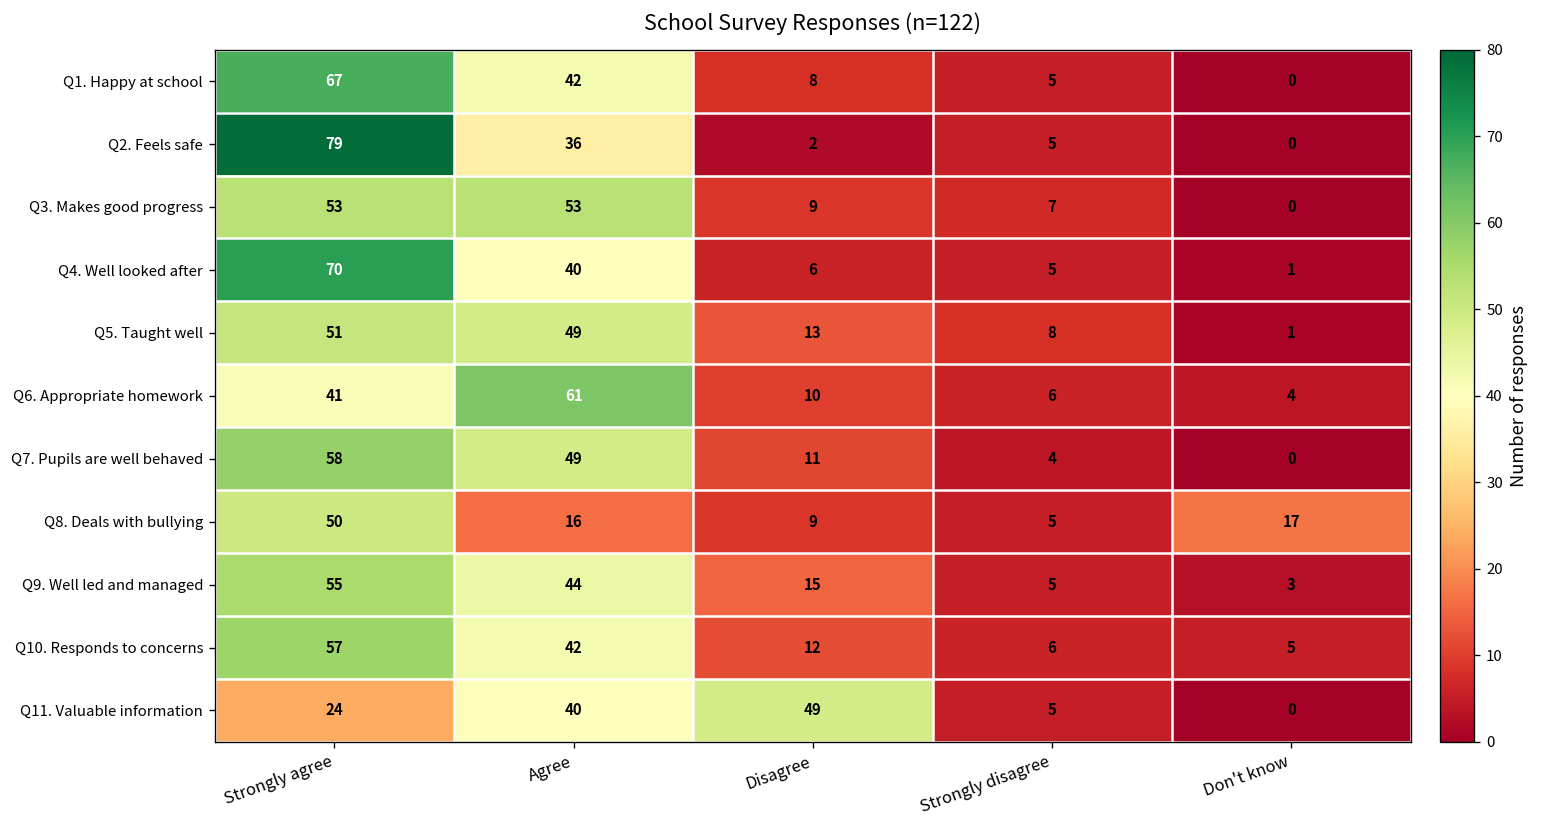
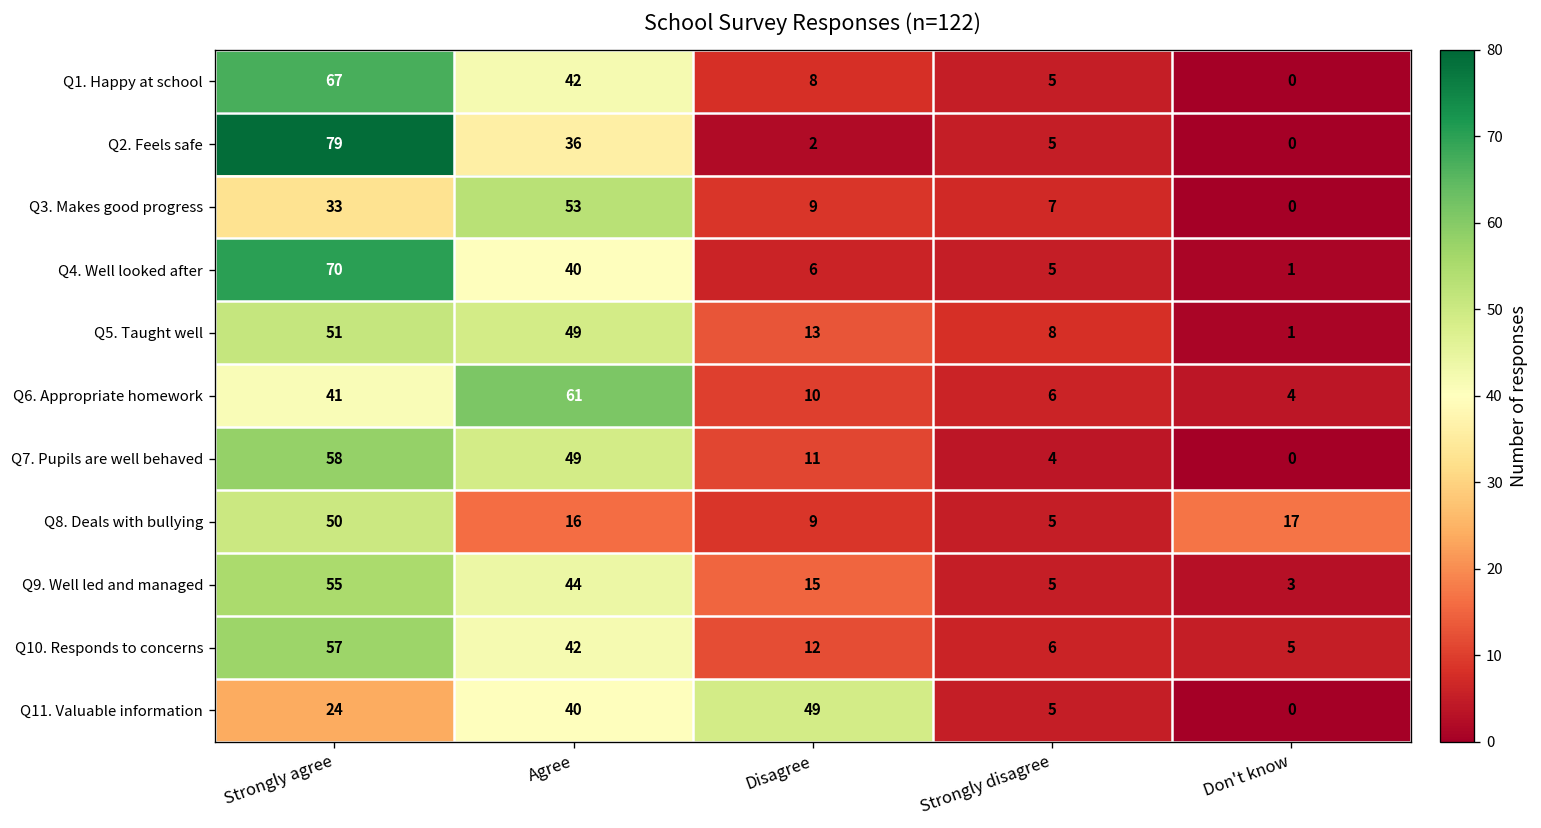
  {
    "Q1. Happy at school": {
      "Strongly agree": 67,
      "Agree": 42,
      "Disagree": 8,
      "Strongly disagree": 5,
      "Don't know": 0
    },
    "Q2. Feels safe": {
      "Strongly agree": 79,
      "Agree": 36,
      "Disagree": 2,
      "Strongly disagree": 5,
      "Don't know": 0
    },
    "Q3. Makes good progress": {
-     "Strongly agree": 53,
+     "Strongly agree": 33,
      "Agree": 53,
      "Disagree": 9,
      "Strongly disagree": 7,
      "Don't know": 0
    },
    "Q4. Well looked after": {
      "Strongly agree": 70,
      "Agree": 40,
      "Disagree": 6,
      "Strongly disagree": 5,
      "Don't know": 1
    },
    "Q5. Taught well": {
      "Strongly agree": 51,
      "Agree": 49,
      "Disagree": 13,
      "Strongly disagree": 8,
      "Don't know": 1
    },
    "Q6. Appropriate homework": {
      "Strongly agree": 41,
      "Agree": 61,
      "Disagree": 10,
      "Strongly disagree": 6,
      "Don't know": 4
    },
    "Q7. Pupils are well behaved": {
      "Strongly agree": 58,
      "Agree": 49,
      "Disagree": 11,
      "Strongly disagree": 4,
      "Don't know": 0
    },
    "Q8. Deals with bullying": {
      "Strongly agree": 50,
      "Agree": 16,
      "Disagree": 9,
      "Strongly disagree": 5,
      "Don't know": 17
    },
    "Q9. Well led and managed": {
      "Strongly agree": 55,
      "Agree": 44,
      "Disagree": 15,
      "Strongly disagree": 5,
      "Don't know": 3
    },
    "Q10. Responds to concerns": {
      "Strongly agree": 57,
      "Agree": 42,
      "Disagree": 12,
      "Strongly disagree": 6,
      "Don't know": 5
    },
    "Q11. Valuable information": {
      "Strongly agree": 24,
      "Agree": 40,
      "Disagree": 49,
      "Strongly disagree": 5,
      "Don't know": 0
    }
  }
